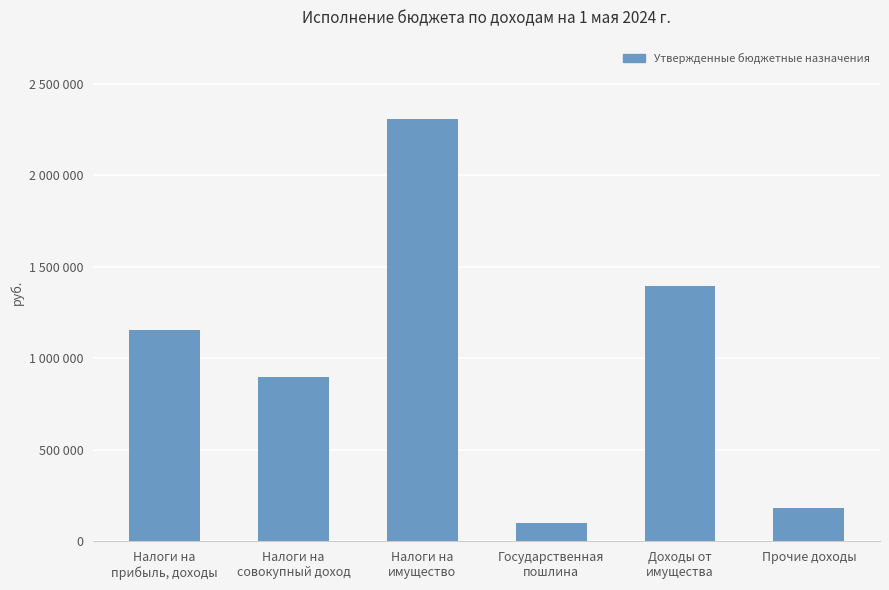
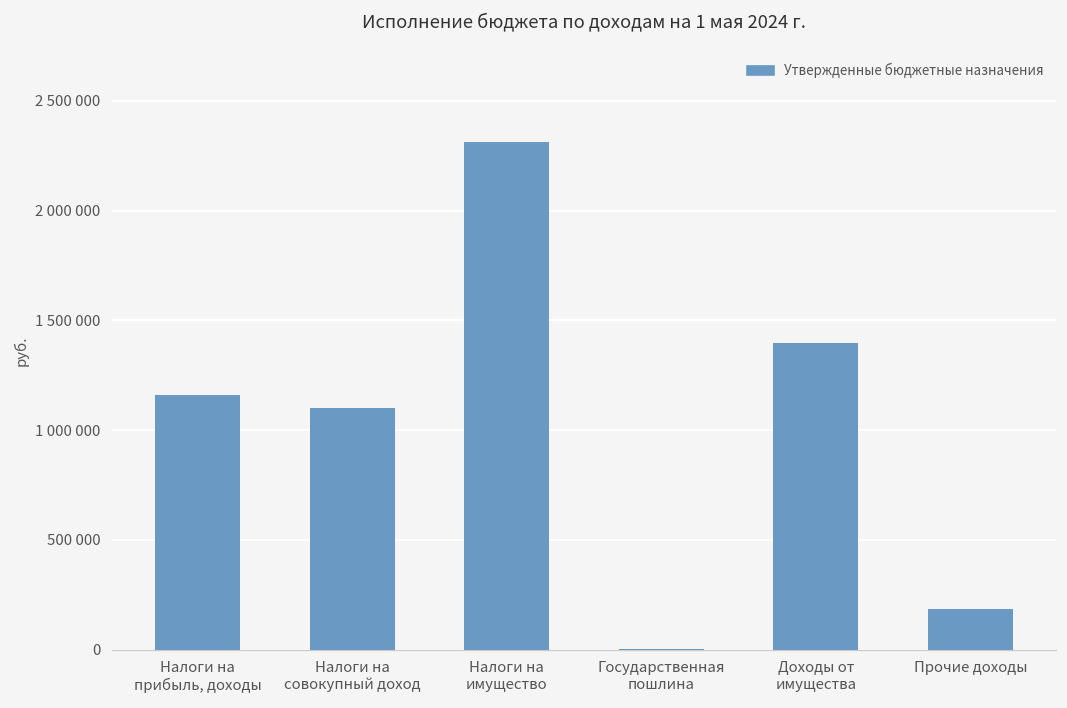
  {
    "Налоги на прибыль, доходы": 1160000,
-   "Налоги на совокупный доход": 900000,
+   "Налоги на совокупный доход": 1100000,
    "Налоги на имущество": 2310000,
-   "Государственная пошлина": 100000,
+   "Государственная пошлина": 0,
    "Доходы от имущества": 1400000,
    "Прочие доходы": 180000
  }
